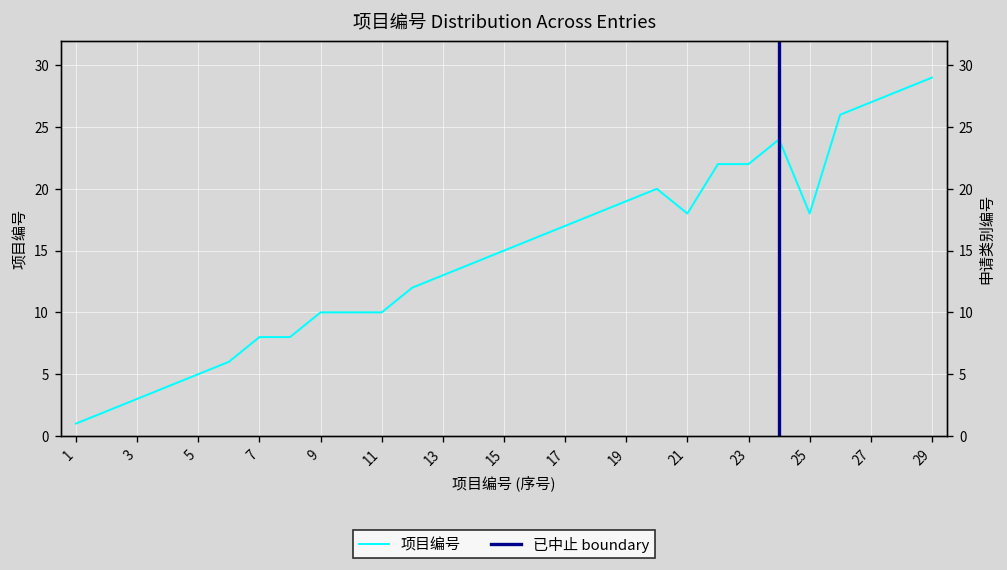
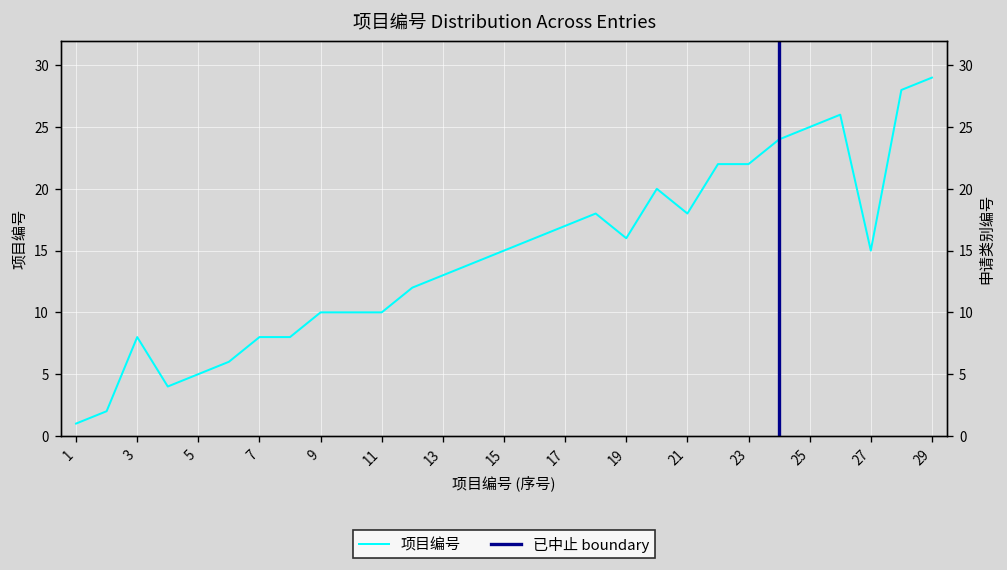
  {
    "1": 1,
-   "3": 3,
+   "3": 8,
    "5": 5,
    "7": 8,
    "9": 10,
    "11": 10,
    "13": 13,
    "15": 15,
    "17": 17,
-   "19": 19,
+   "19": 16,
    "21": 18,
    "23": 22,
-   "25": 18,
-   "27": 27,
+   "25": 25,
+   "27": 15,
    "29": 29
  }
